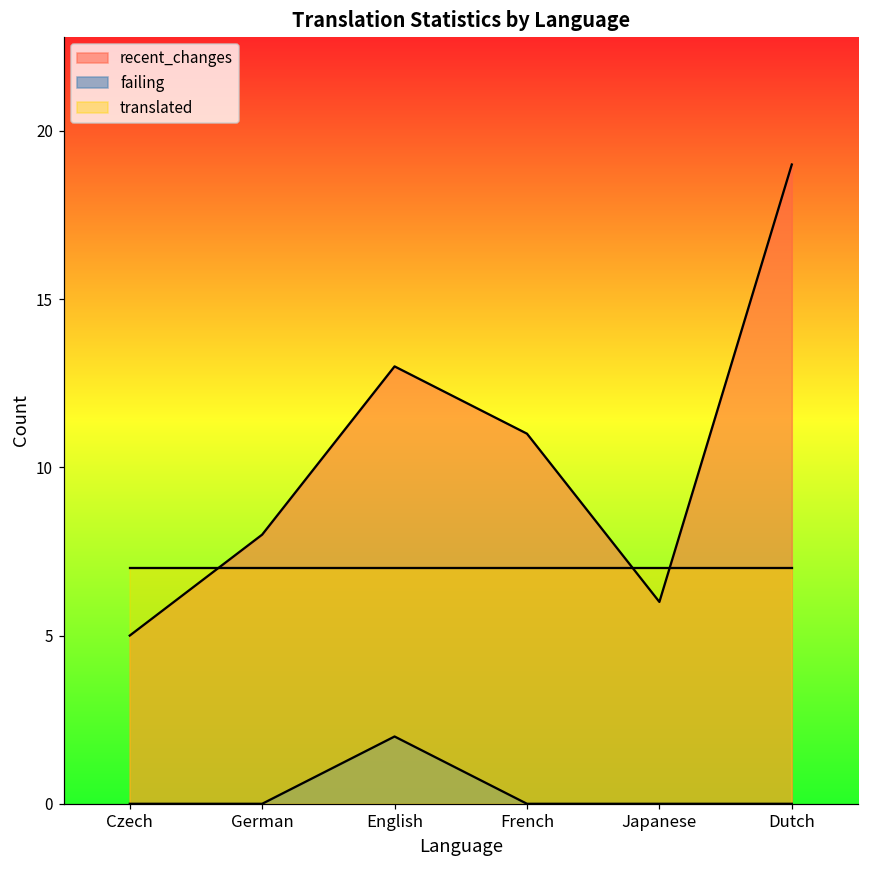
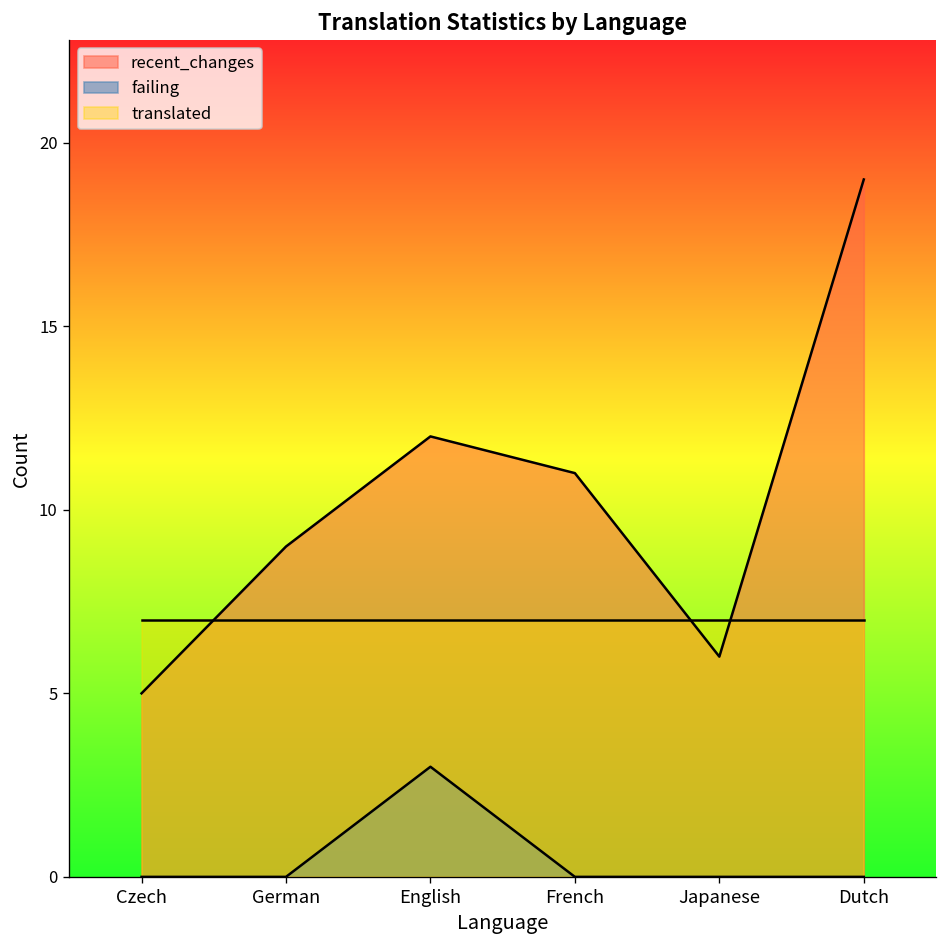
  {
    "recent_changes": {
      "Czech": 5,
-     "German": 8,
-     "English": 13,
+     "German": 9,
+     "English": 12,
      "French": 11,
      "Japanese": 6,
      "Dutch": 19
    },
    "failing": {
      "Czech": 0,
      "German": 0,
-     "English": 2,
+     "English": 3,
      "French": 0,
      "Japanese": 0,
      "Dutch": 0
    },
    "translated": {
      "Czech": 7,
      "German": 7,
      "English": 7,
      "French": 7,
      "Japanese": 7,
      "Dutch": 7
    }
  }
